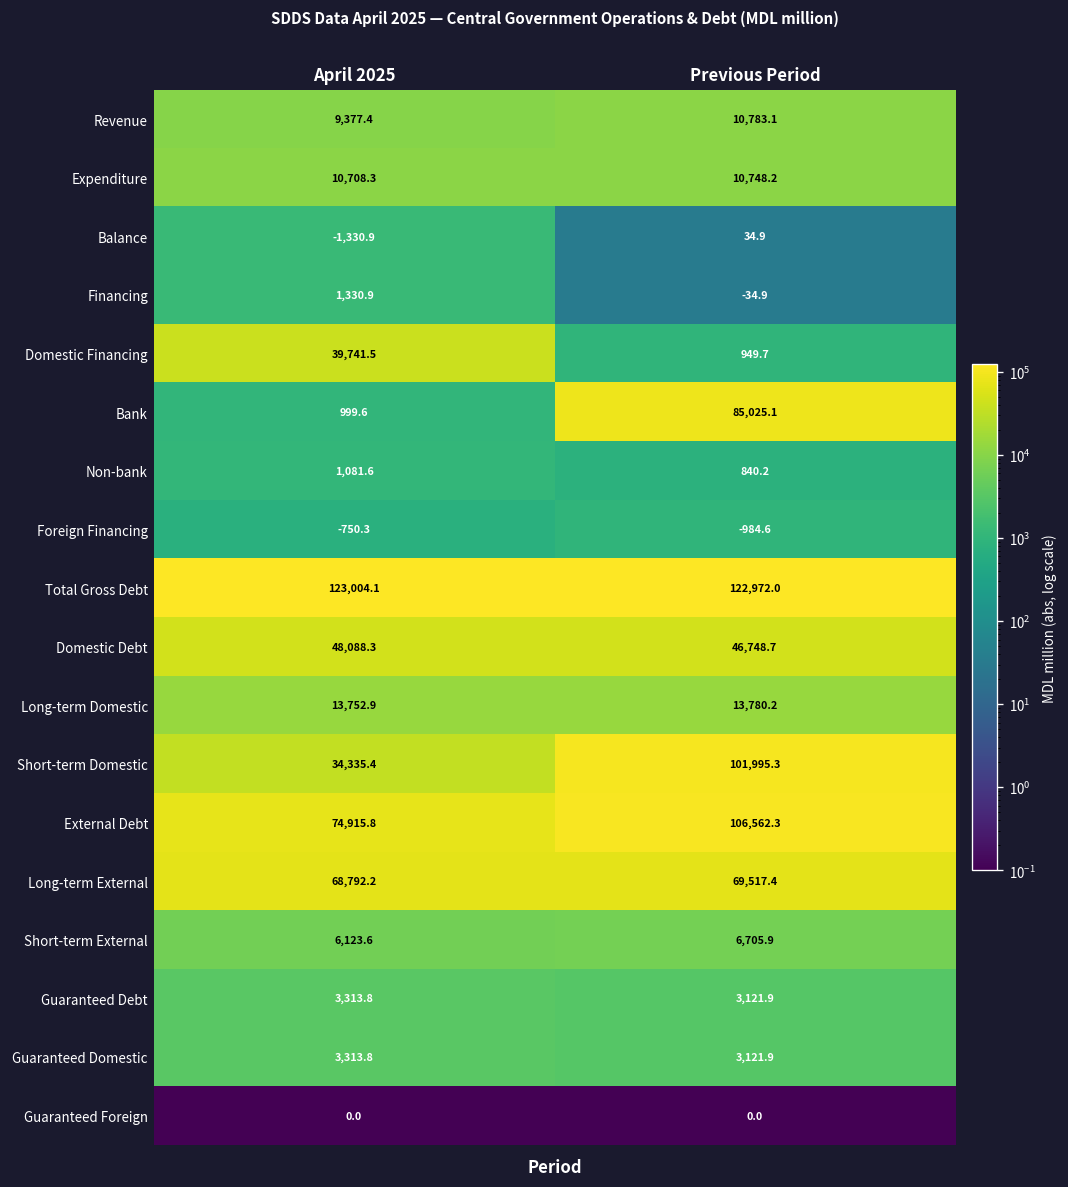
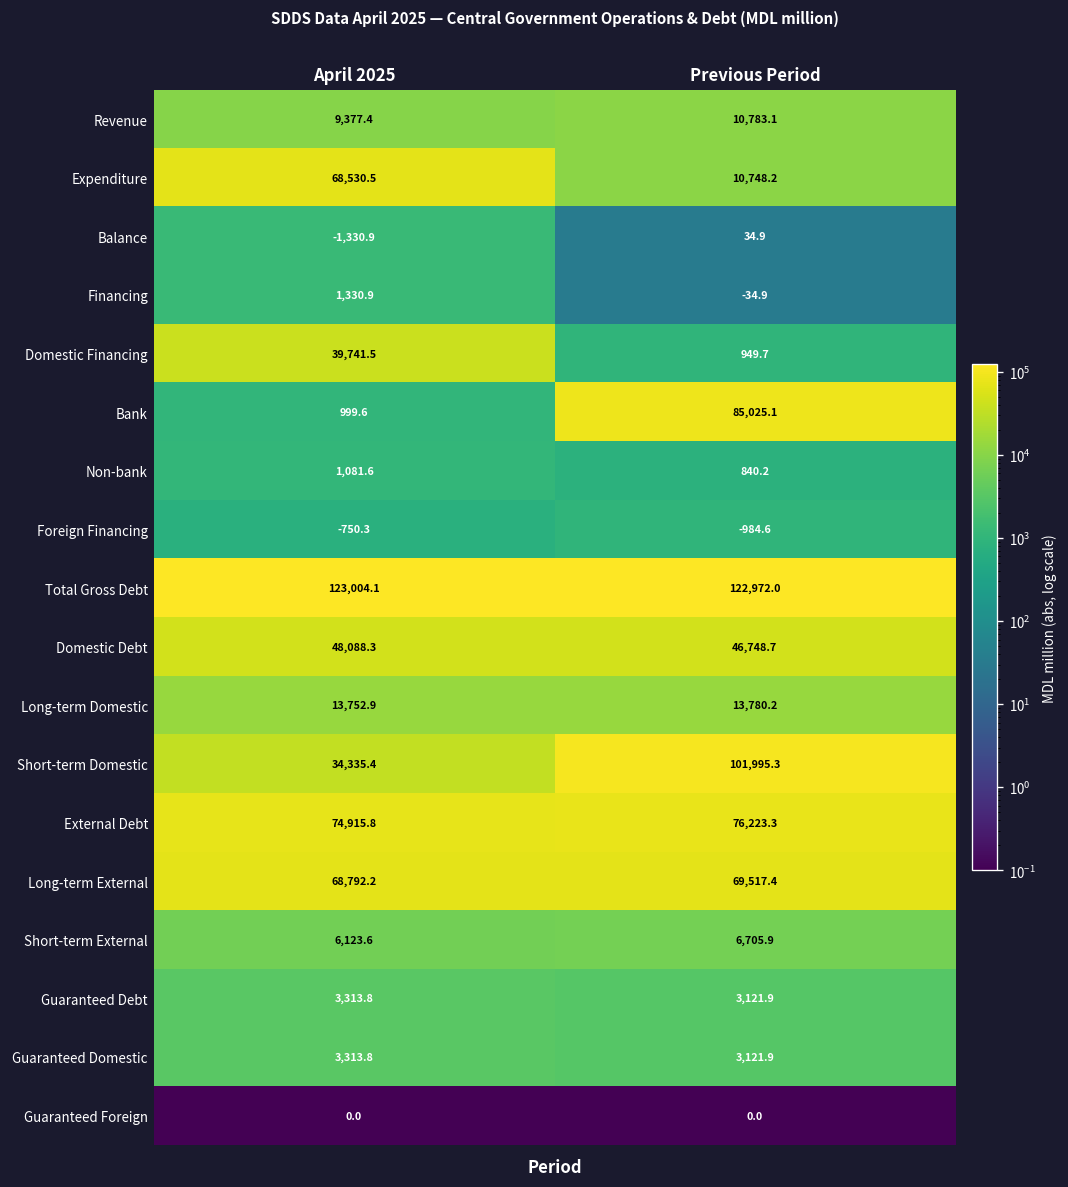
  {
    "Revenue": {
      "April 2025": "9,377.4",
      "Previous Period": "10,783.1"
    },
    "Expenditure": {
-     "April 2025": "10,708.3",
+     "April 2025": "68,530.5",
      "Previous Period": "10,748.2"
    },
    "Balance": {
      "April 2025": "-1,330.9",
      "Previous Period": "34.9"
    },
    "Financing": {
      "April 2025": "1,330.9",
      "Previous Period": "-34.9"
    },
    "Domestic Financing": {
      "April 2025": "39,741.5",
      "Previous Period": "949.7"
    },
    "Bank": {
      "April 2025": "999.6",
      "Previous Period": "85,025.1"
    },
    "Non-bank": {
      "April 2025": "1,081.6",
      "Previous Period": "840.2"
    },
    "Foreign Financing": {
      "April 2025": "-750.3",
      "Previous Period": "-984.6"
    },
    "Total Gross Debt": {
      "April 2025": "123,004.1",
      "Previous Period": "122,972.0"
    },
    "Domestic Debt": {
      "April 2025": "48,088.3",
      "Previous Period": "46,748.7"
    },
    "Long-term Domestic": {
      "April 2025": "13,752.9",
      "Previous Period": "13,780.2"
    },
    "Short-term Domestic": {
      "April 2025": "34,335.4",
      "Previous Period": "101,995.3"
    },
    "External Debt": {
      "April 2025": "74,915.8",
-     "Previous Period": "106,562.3"
+     "Previous Period": "76,223.3"
    },
    "Long-term External": {
      "April 2025": "68,792.2",
      "Previous Period": "69,517.4"
    },
    "Short-term External": {
      "April 2025": "6,123.6",
      "Previous Period": "6,705.9"
    },
    "Guaranteed Debt": {
      "April 2025": "3,313.8",
      "Previous Period": "3,121.9"
    },
    "Guaranteed Domestic": {
      "April 2025": "3,313.8",
      "Previous Period": "3,121.9"
    },
    "Guaranteed Foreign": {
      "April 2025": "0.0",
      "Previous Period": "0.0"
    }
  }
